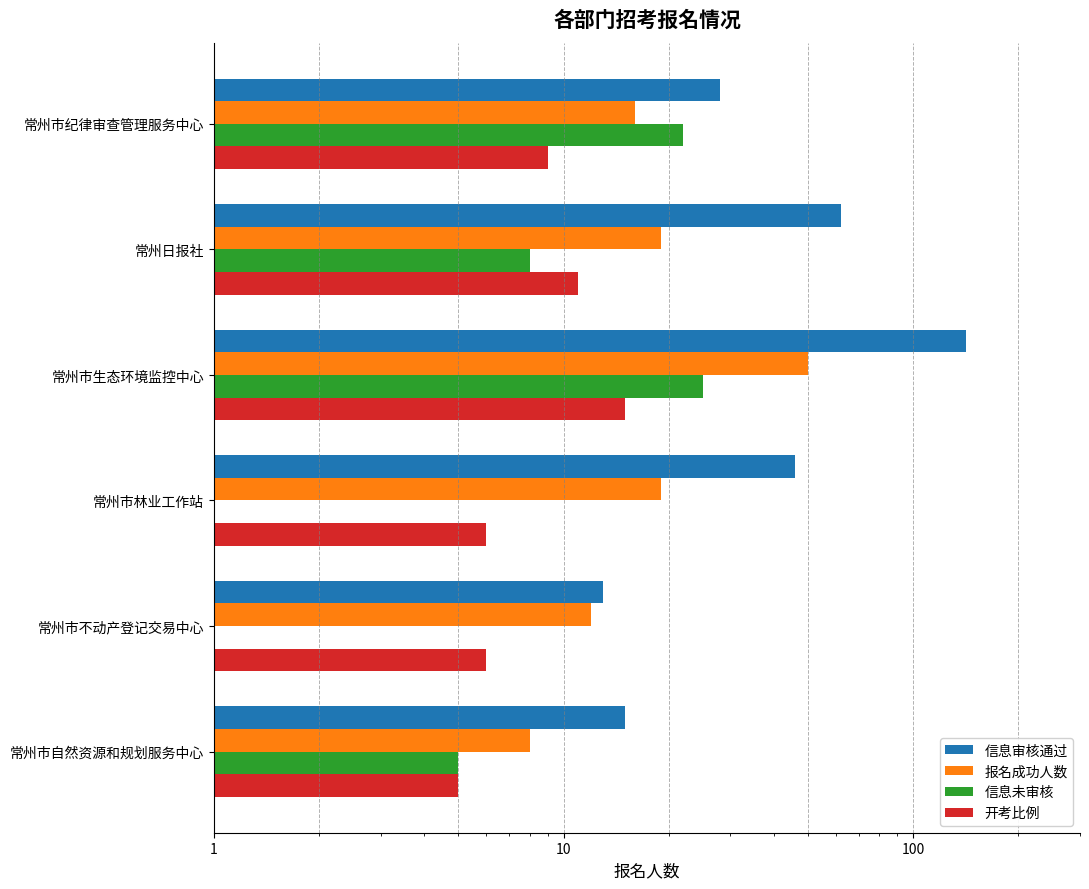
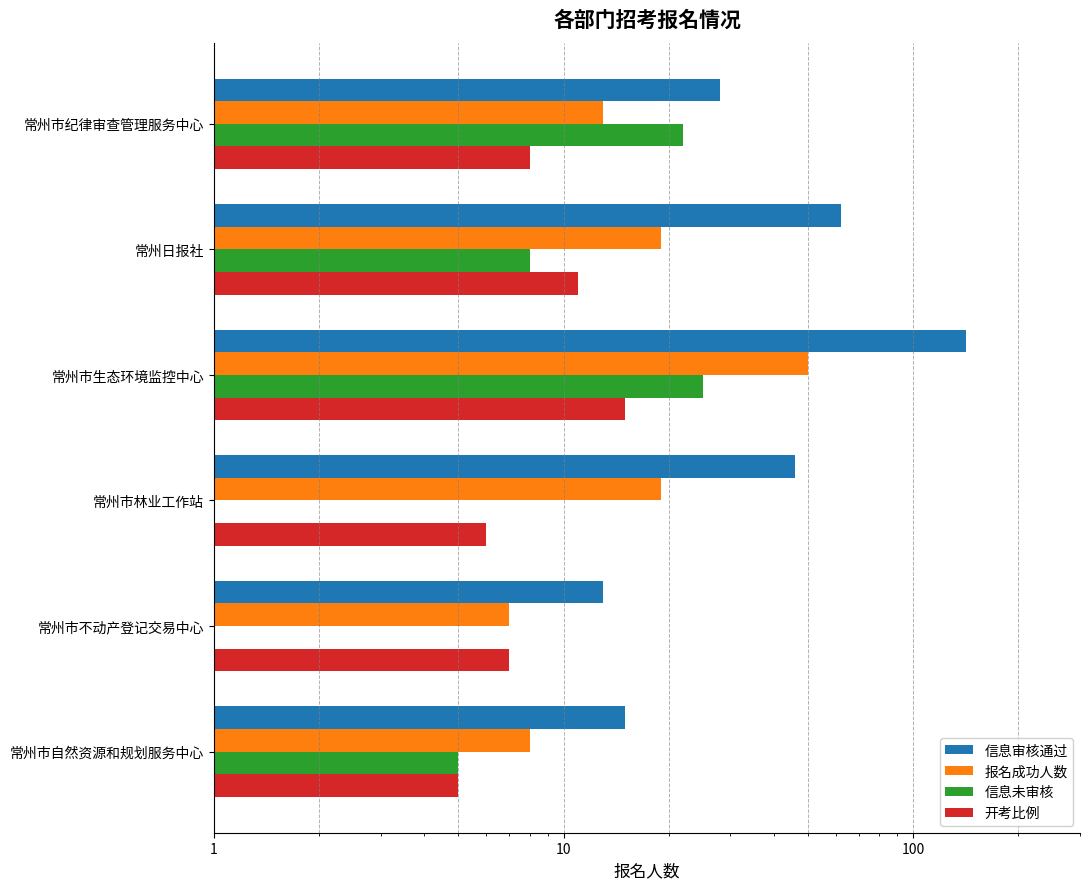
  {
    "信息审核通过": {
      "常州市纪律审查管理服务中心": 28,
      "常州日报社": 62,
      "常州市生态环境监控中心": 142,
      "常州市林业工作站": 46,
      "常州市不动产登记交易中心": 13,
      "常州市自然资源和规划服务中心": 15
    },
    "报名成功人数": {
-     "常州市纪律审查管理服务中心": 16,
+     "常州市纪律审查管理服务中心": 13,
      "常州日报社": 19,
      "常州市生态环境监控中心": 50,
      "常州市林业工作站": 19,
-     "常州市不动产登记交易中心": 12,
+     "常州市不动产登记交易中心": 7,
      "常州市自然资源和规划服务中心": 8
    },
    "信息未审核": {
      "常州市纪律审查管理服务中心": 22,
      "常州日报社": 8,
      "常州市生态环境监控中心": 25,
      "常州市林业工作站": 1,
      "常州市自然资源和规划服务中心": 5
    },
    "开考比例": {
-     "常州市纪律审查管理服务中心": 9,
+     "常州市纪律审查管理服务中心": 8,
      "常州日报社": 11,
      "常州市生态环境监控中心": 15,
      "常州市林业工作站": 6,
-     "常州市不动产登记交易中心": 6,
+     "常州市不动产登记交易中心": 7,
      "常州市自然资源和规划服务中心": 5
    }
  }
